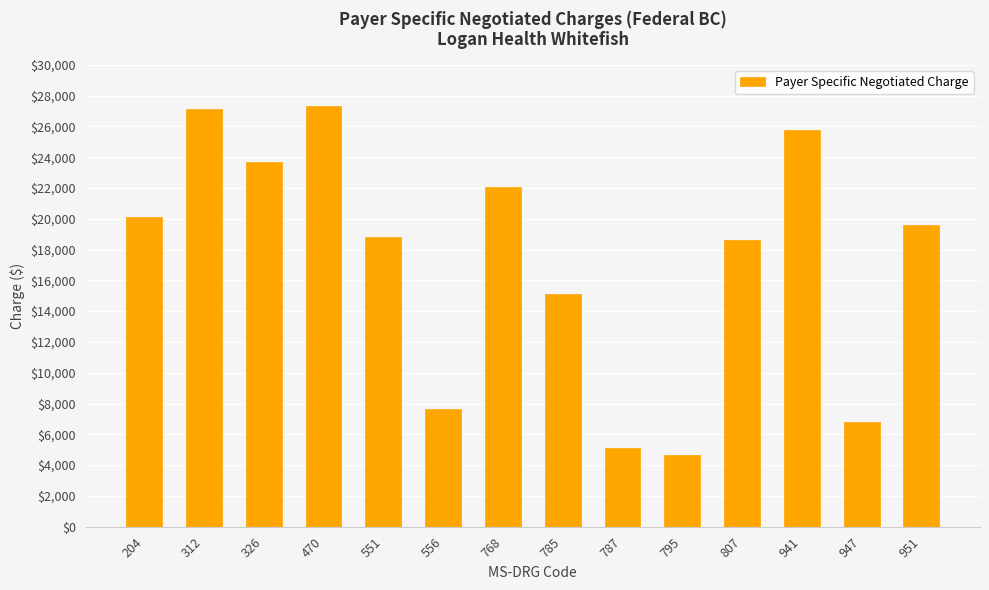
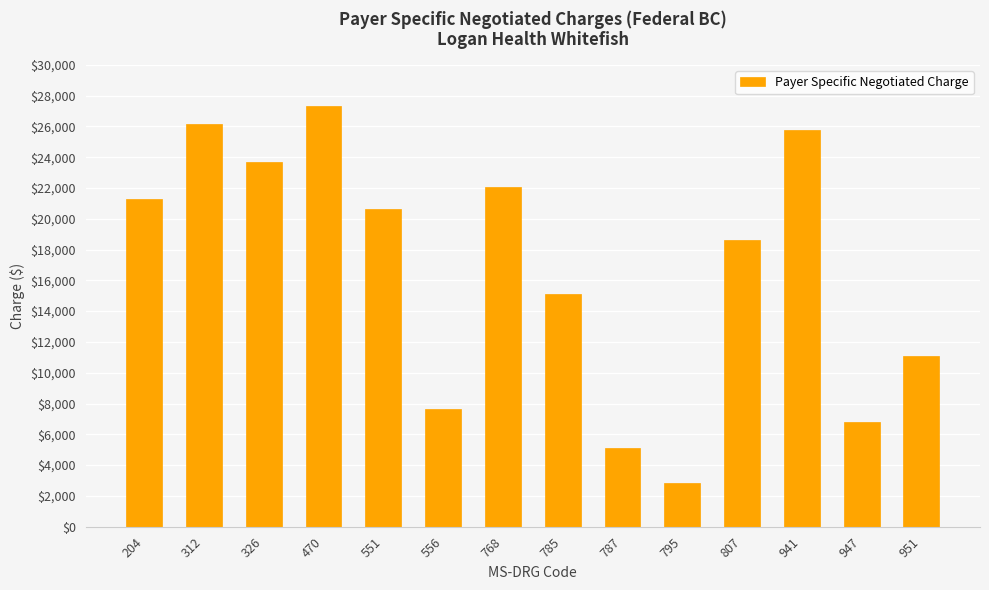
  {
-   "204": "$20,100",
-   "312": "$27,100",
+   "204": "$21,300",
+   "312": "$26,200",
    "326": "$23,700",
    "470": "$27,300",
-   "551": "$18,800",
+   "551": "$20,600",
    "556": "$7,600",
    "768": "$22,100",
    "785": "$15,100",
    "787": "$5,100",
-   "795": "$4,600",
+   "795": "$2,800",
    "807": "$18,600",
    "941": "$25,800",
    "947": "$6,800",
-   "951": "$19,600"
+   "951": "$11,100"
  }
